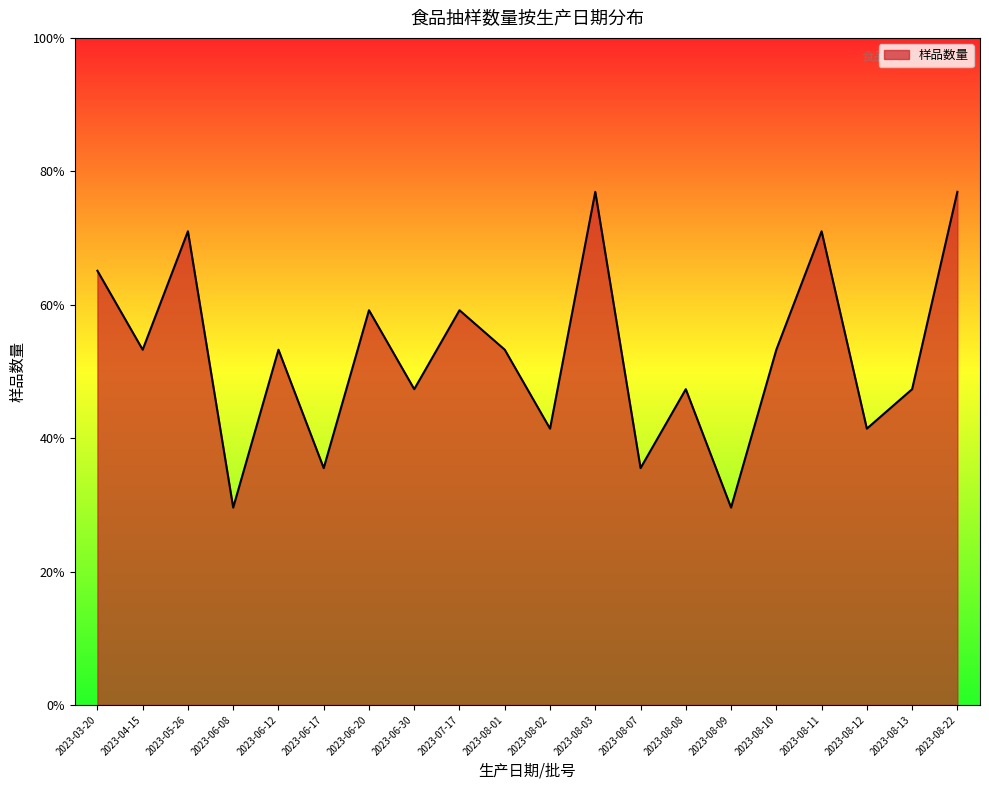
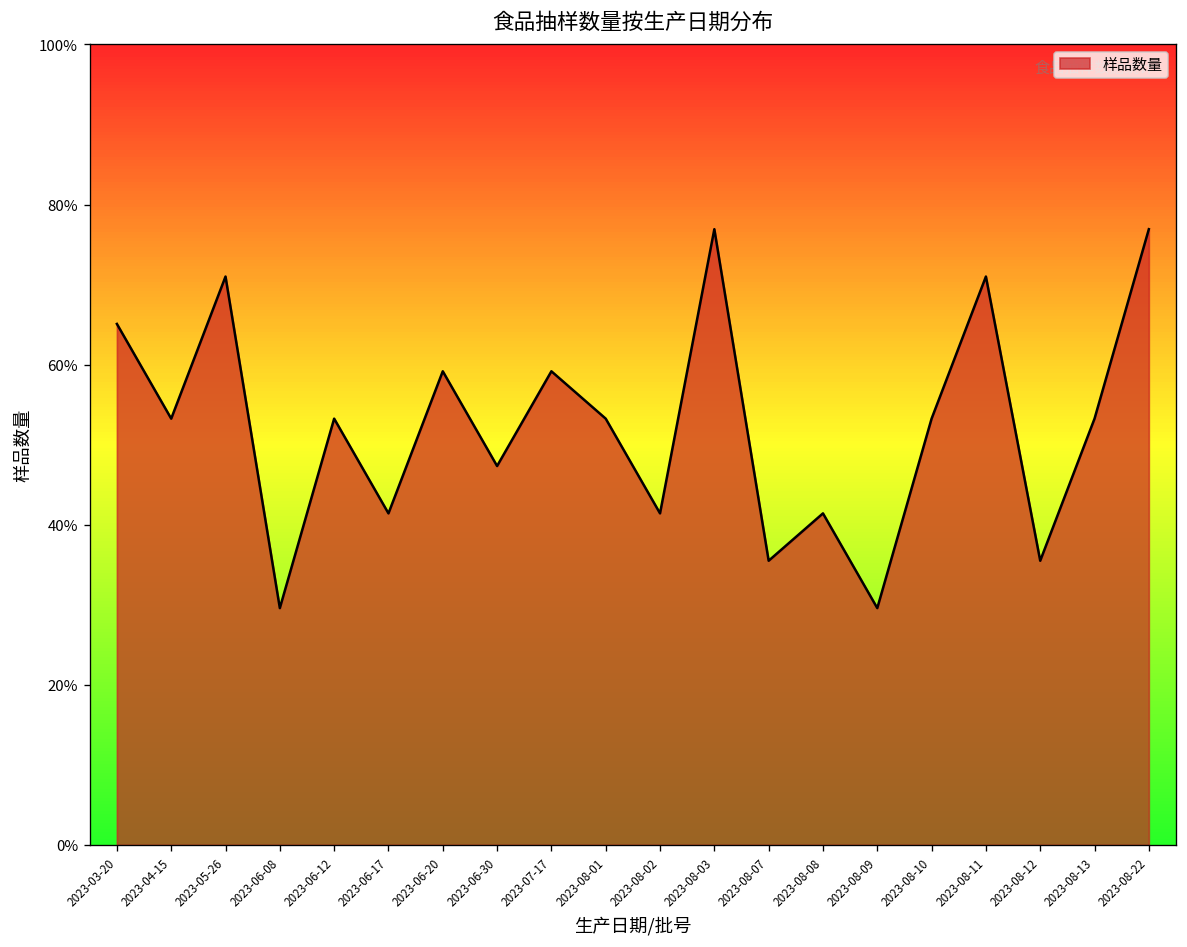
  {
    "2023-03-20": "65%",
    "2023-04-15": "53%",
    "2023-05-26": "71%",
    "2023-06-08": "30%",
    "2023-06-12": "53%",
-   "2023-06-17": "36%",
+   "2023-06-17": "41%",
    "2023-06-20": "59%",
    "2023-06-30": "47%",
    "2023-07-17": "59%",
    "2023-08-01": "53%",
    "2023-08-02": "41%",
    "2023-08-03": "77%",
    "2023-08-07": "36%",
-   "2023-08-08": "47%",
+   "2023-08-08": "41%",
    "2023-08-09": "30%",
    "2023-08-10": "53%",
    "2023-08-11": "71%",
-   "2023-08-12": "41%",
-   "2023-08-13": "47%",
+   "2023-08-12": "36%",
+   "2023-08-13": "53%",
    "2023-08-22": "77%"
  }
